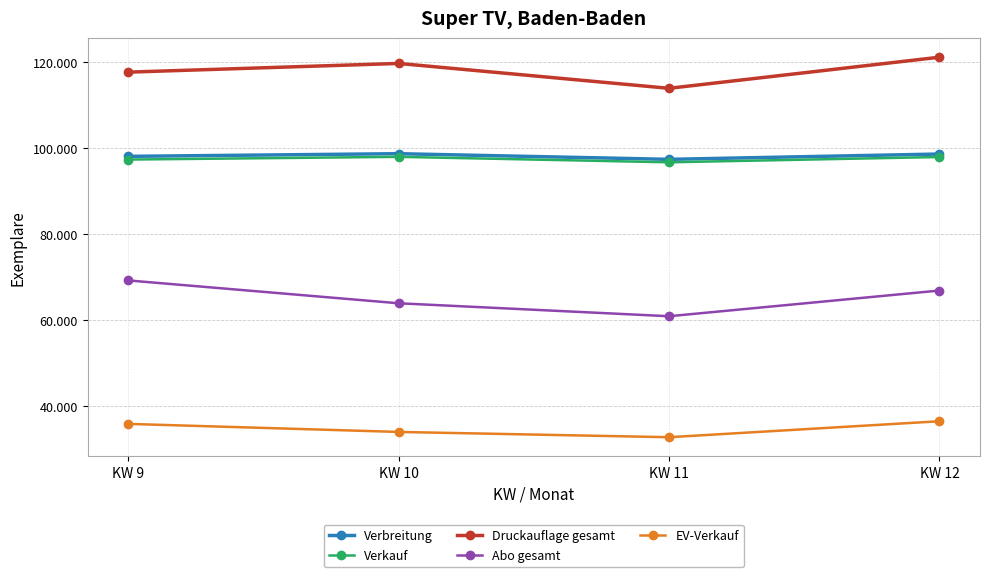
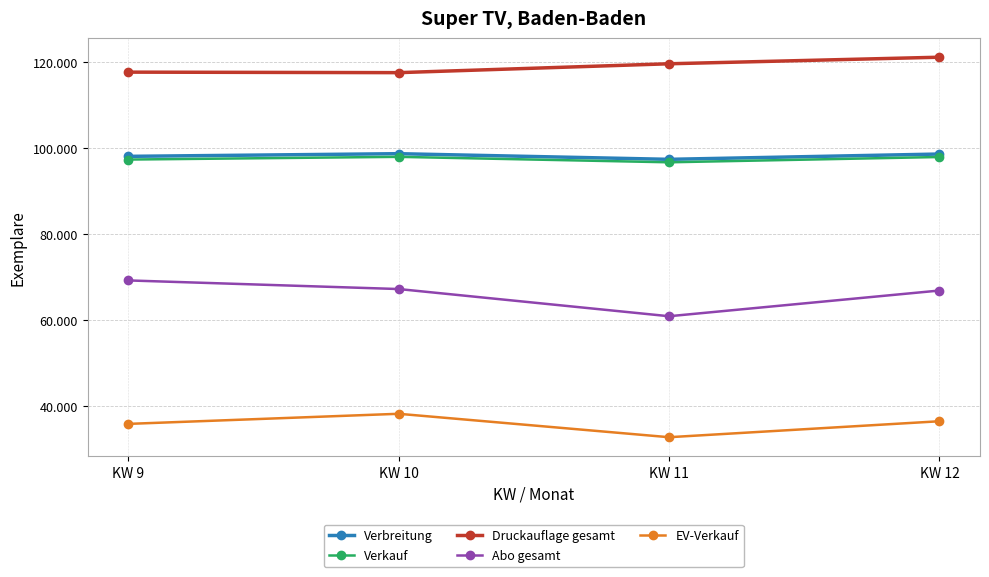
  {
    "Verbreitung": {
      "KW 9": 98,
      "KW 10": 99,
      "KW 11": 97,
      "KW 12": 99
    },
    "Verkauf": {
      "KW 9": 97,
      "KW 10": 98,
      "KW 11": 97,
      "KW 12": 98
    },
    "Druckauflage gesamt": {
      "KW 9": 118,
-     "KW 10": 120,
-     "KW 11": 114,
+     "KW 10": 118,
+     "KW 11": 120,
      "KW 12": 121
    },
    "Abo gesamt": {
      "KW 9": 69,
-     "KW 10": 64,
+     "KW 10": 67,
      "KW 11": 61,
      "KW 12": 67
    },
    "EV-Verkauf": {
      "KW 9": 36,
-     "KW 10": 34,
+     "KW 10": 38,
      "KW 11": 33,
      "KW 12": 36
    }
  }
